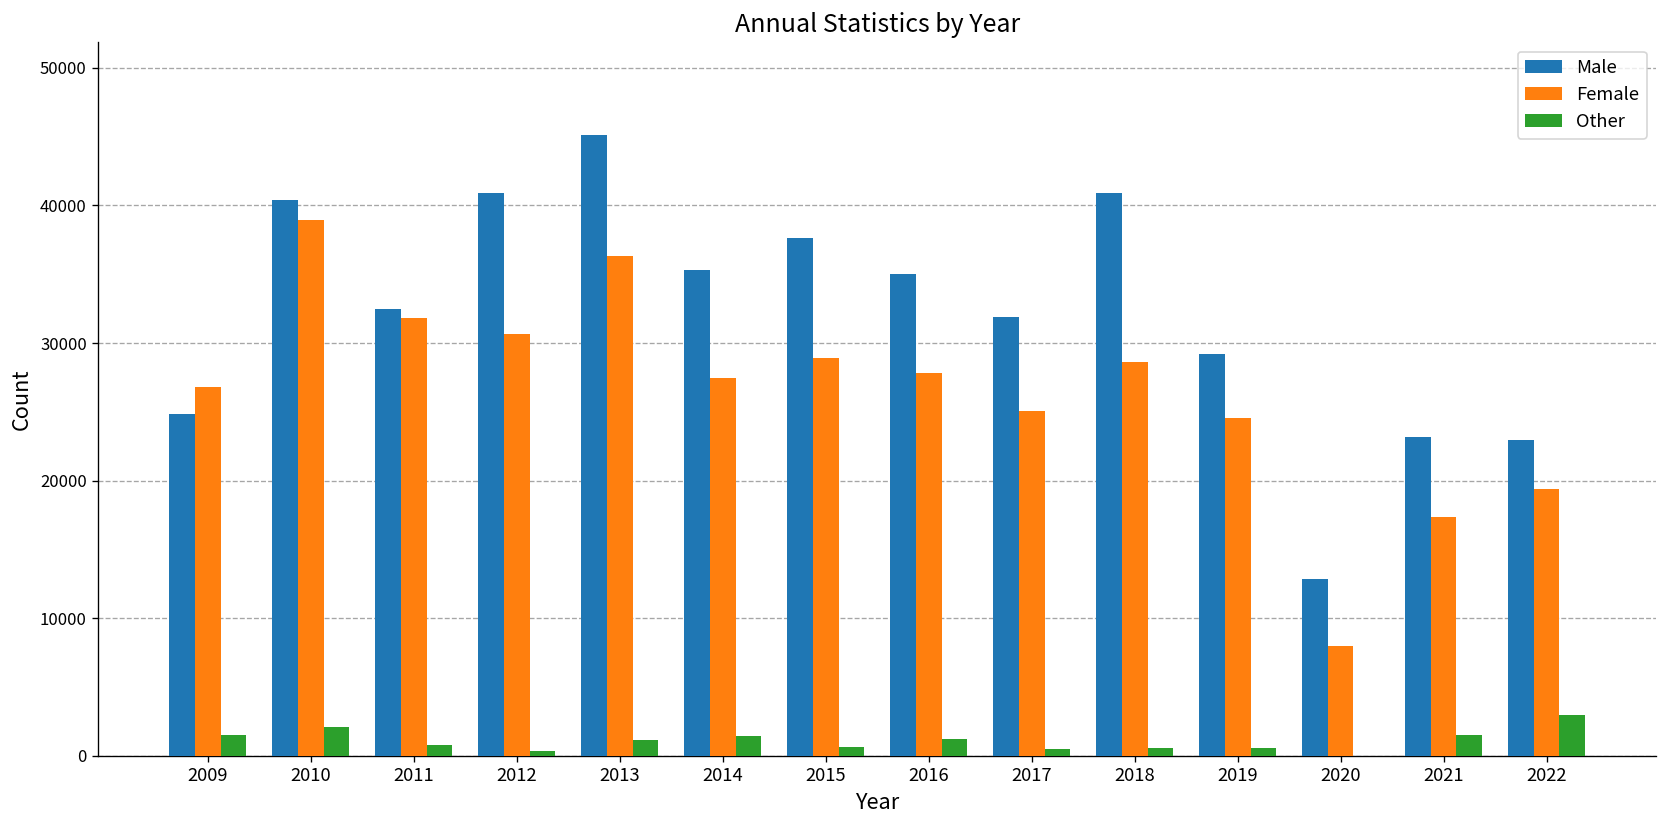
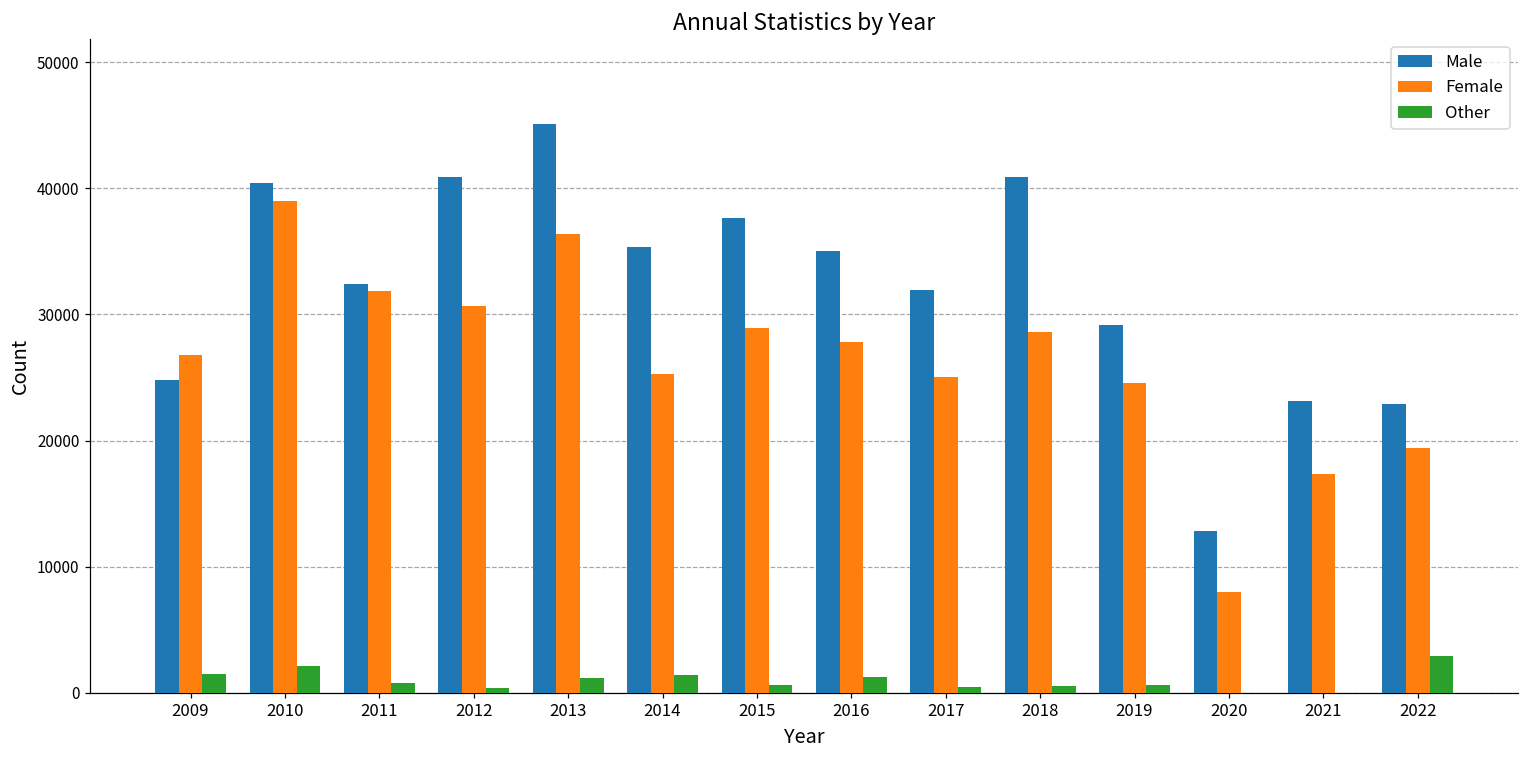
  {
    "Male": {
      "2009": 24800,
      "2010": 40400,
      "2011": 32400,
      "2012": 40900,
      "2013": 45100,
      "2014": 35300,
      "2015": 37700,
      "2016": 35000,
      "2017": 31900,
      "2018": 40900,
      "2019": 29200,
      "2020": 12800,
      "2021": 23200,
      "2022": 22900
    },
    "Female": {
      "2009": 26800,
      "2010": 39000,
      "2011": 31800,
      "2012": 30700,
      "2013": 36300,
-     "2014": 27500,
+     "2014": 25300,
      "2015": 28900,
      "2016": 27800,
      "2017": 25100,
      "2018": 28600,
      "2019": 24500,
      "2020": 8000,
      "2021": 17300,
      "2022": 19400
    },
    "Other": {
      "2009": 1500,
      "2010": 2100,
      "2011": 800,
      "2012": 400,
      "2013": 1200,
      "2014": 1400,
      "2015": 600,
      "2016": 1200,
      "2017": 500,
      "2018": 500,
      "2019": 600,
      "2020": 0,
-     "2021": 1500,
+     "2021": 0,
      "2022": 2900
    }
  }
